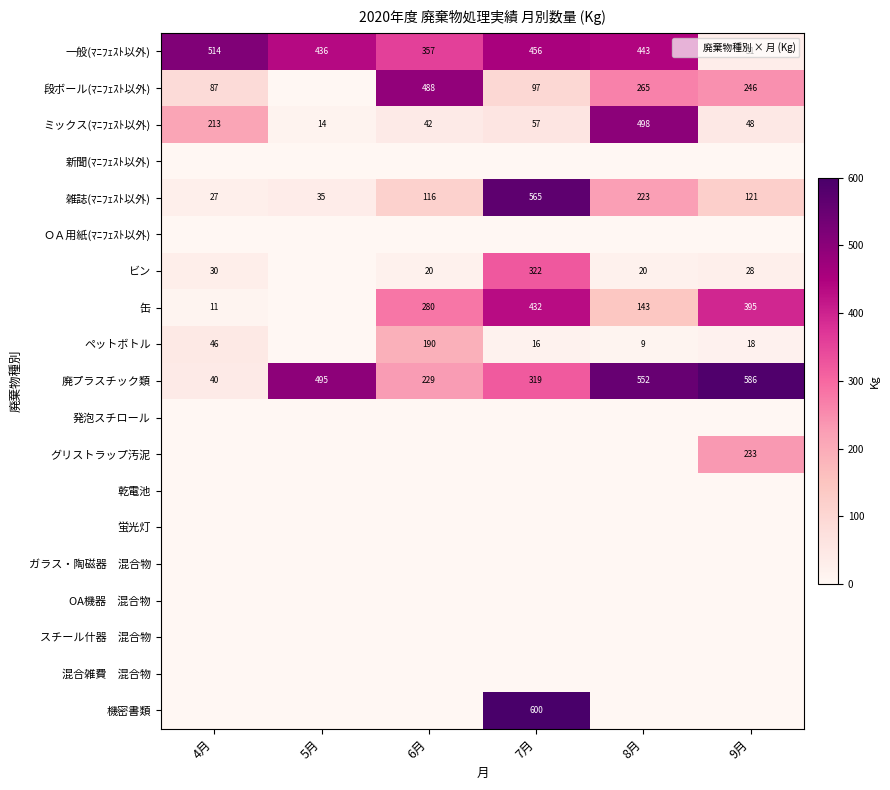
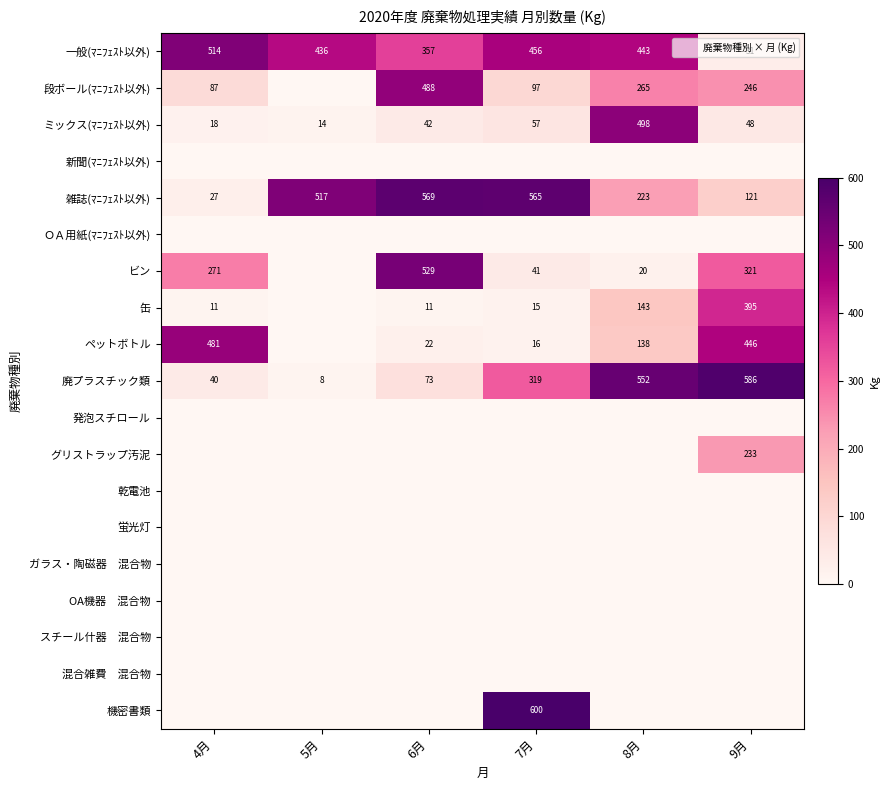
  {
    "一般(ﾏﾆﾌｪｽﾄ以外)": {
      "4月": 514,
      "5月": 436,
      "6月": 357,
      "7月": 456,
      "8月": 443
    },
    "段ボール(ﾏﾆﾌｪｽﾄ以外)": {
      "4月": 87,
      "6月": 488,
      "7月": 97,
      "8月": 265,
      "9月": 246
    },
    "ミックス(ﾏﾆﾌｪｽﾄ以外)": {
-     "4月": 213,
+     "4月": 18,
      "5月": 14,
      "6月": 42,
      "7月": 57,
      "8月": 498,
      "9月": 48
    },
    "雑誌(ﾏﾆﾌｪｽﾄ以外)": {
      "4月": 27,
-     "5月": 35,
-     "6月": 116,
+     "5月": 517,
+     "6月": 569,
      "7月": 565,
      "8月": 223,
      "9月": 121
    },
    "ビン": {
-     "4月": 30,
-     "6月": 20,
-     "7月": 322,
+     "4月": 271,
+     "6月": 529,
+     "7月": 41,
      "8月": 20,
-     "9月": 28
+     "9月": 321
    },
    "缶": {
      "4月": 11,
-     "6月": 280,
-     "7月": 432,
+     "6月": 11,
+     "7月": 15,
      "8月": 143,
      "9月": 395
    },
    "ペットボトル": {
-     "4月": 46,
-     "6月": 190,
+     "4月": 481,
+     "6月": 22,
      "7月": 16,
-     "8月": 9,
-     "9月": 18
+     "8月": 138,
+     "9月": 446
    },
    "廃プラスチック類": {
      "4月": 40,
-     "5月": 495,
-     "6月": 229,
+     "5月": 8,
+     "6月": 73,
      "7月": 319,
      "8月": 552,
      "9月": 586
    },
    "グリストラップ汚泥": {
      "9月": 233
    },
    "機密書類": {
      "7月": 600
    }
  }
